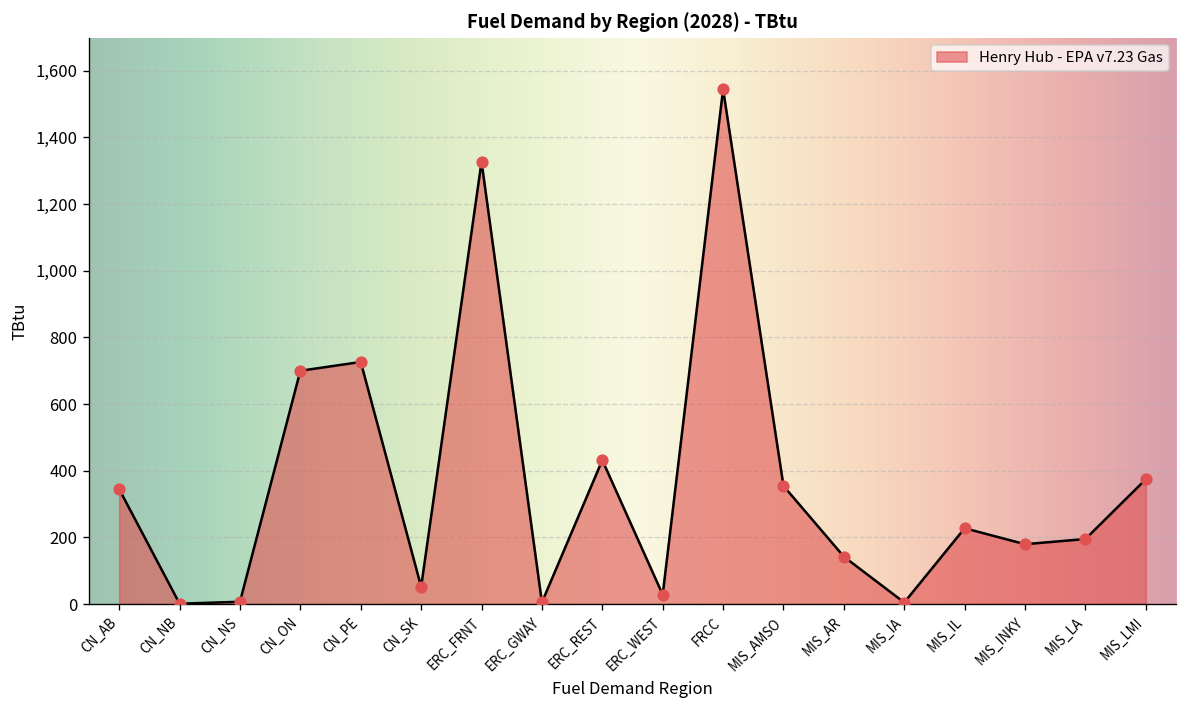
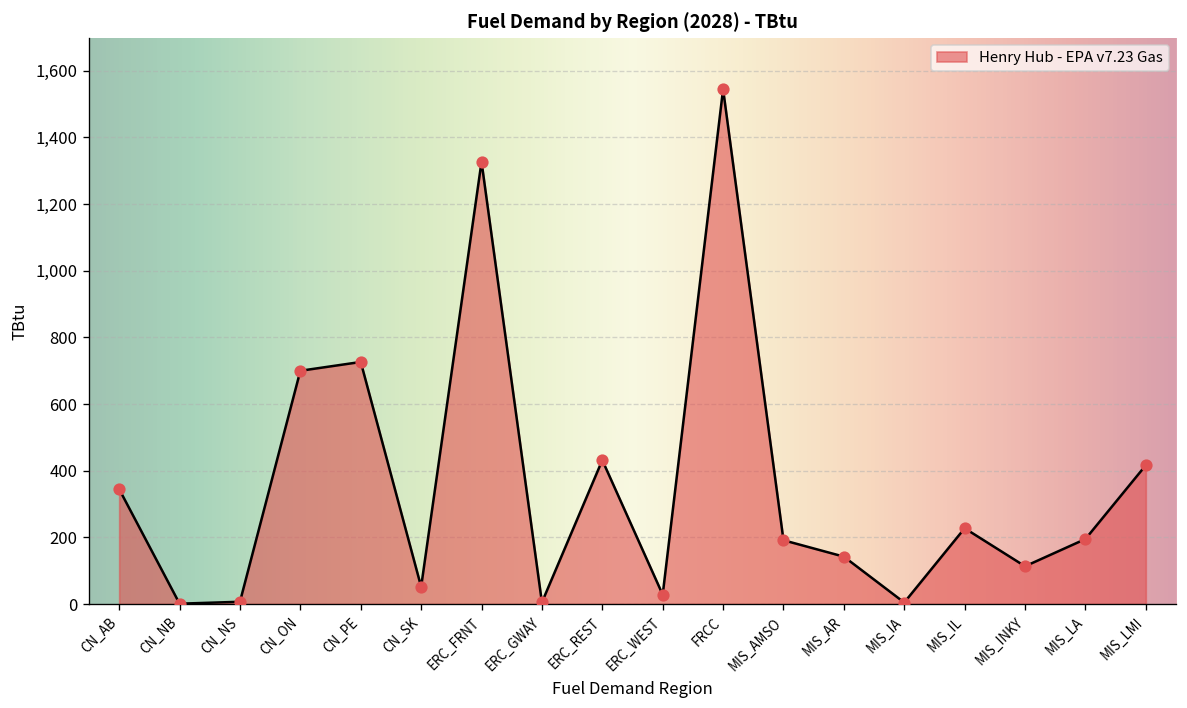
  {
    "CN_AB": "340",
    "CN_NB": "0",
    "CN_NS": "10",
    "CN_ON": "700",
    "CN_PE": "730",
    "CN_SK": "50",
    "ERC_FRNT": "1,330",
    "ERC_GWAY": "0",
    "ERC_REST": "430",
    "ERC_WEST": "30",
    "FRCC": "1,540",
-   "MIS_AMSO": "350",
+   "MIS_AMSO": "190",
    "MIS_AR": "140",
    "MIS_IA": "0",
    "MIS_IL": "230",
-   "MIS_INKY": "180",
+   "MIS_INKY": "110",
    "MIS_LA": "190",
-   "MIS_LMI": "370"
+   "MIS_LMI": "420"
  }
